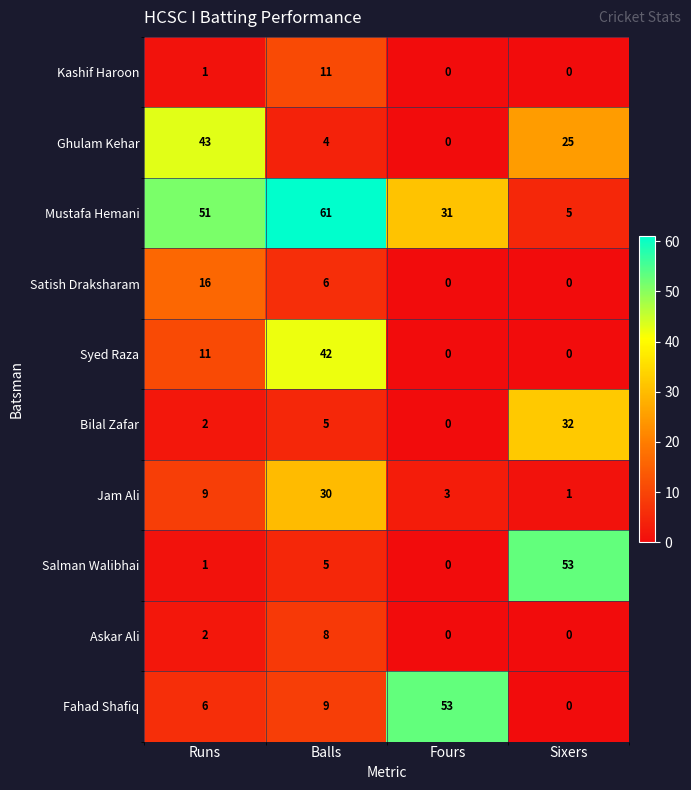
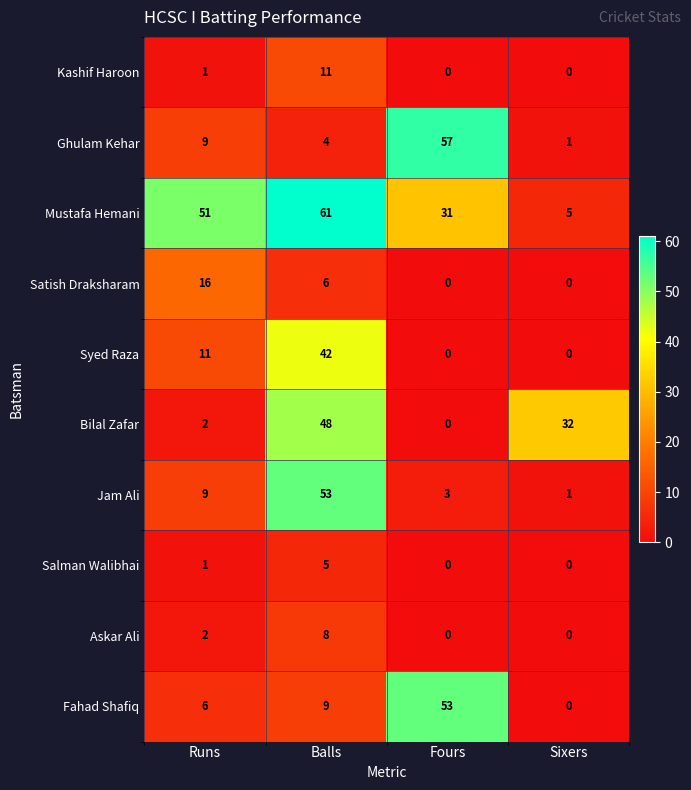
  {
    "Kashif Haroon": {
      "Runs": 1,
      "Balls": 11,
      "Fours": 0,
      "Sixers": 0
    },
    "Ghulam Kehar": {
-     "Runs": 43,
+     "Runs": 9,
      "Balls": 4,
-     "Fours": 0,
-     "Sixers": 25
+     "Fours": 57,
+     "Sixers": 1
    },
    "Mustafa Hemani": {
      "Runs": 51,
      "Balls": 61,
      "Fours": 31,
      "Sixers": 5
    },
    "Satish Draksharam": {
      "Runs": 16,
      "Balls": 6,
      "Fours": 0,
      "Sixers": 0
    },
    "Syed Raza": {
      "Runs": 11,
      "Balls": 42,
      "Fours": 0,
      "Sixers": 0
    },
    "Bilal Zafar": {
      "Runs": 2,
-     "Balls": 5,
+     "Balls": 48,
      "Fours": 0,
      "Sixers": 32
    },
    "Jam Ali": {
      "Runs": 9,
-     "Balls": 30,
+     "Balls": 53,
      "Fours": 3,
      "Sixers": 1
    },
    "Salman Walibhai": {
      "Runs": 1,
      "Balls": 5,
      "Fours": 0,
-     "Sixers": 53
+     "Sixers": 0
    },
    "Askar Ali": {
      "Runs": 2,
      "Balls": 8,
      "Fours": 0,
      "Sixers": 0
    },
    "Fahad Shafiq": {
      "Runs": 6,
      "Balls": 9,
      "Fours": 53,
      "Sixers": 0
    }
  }
